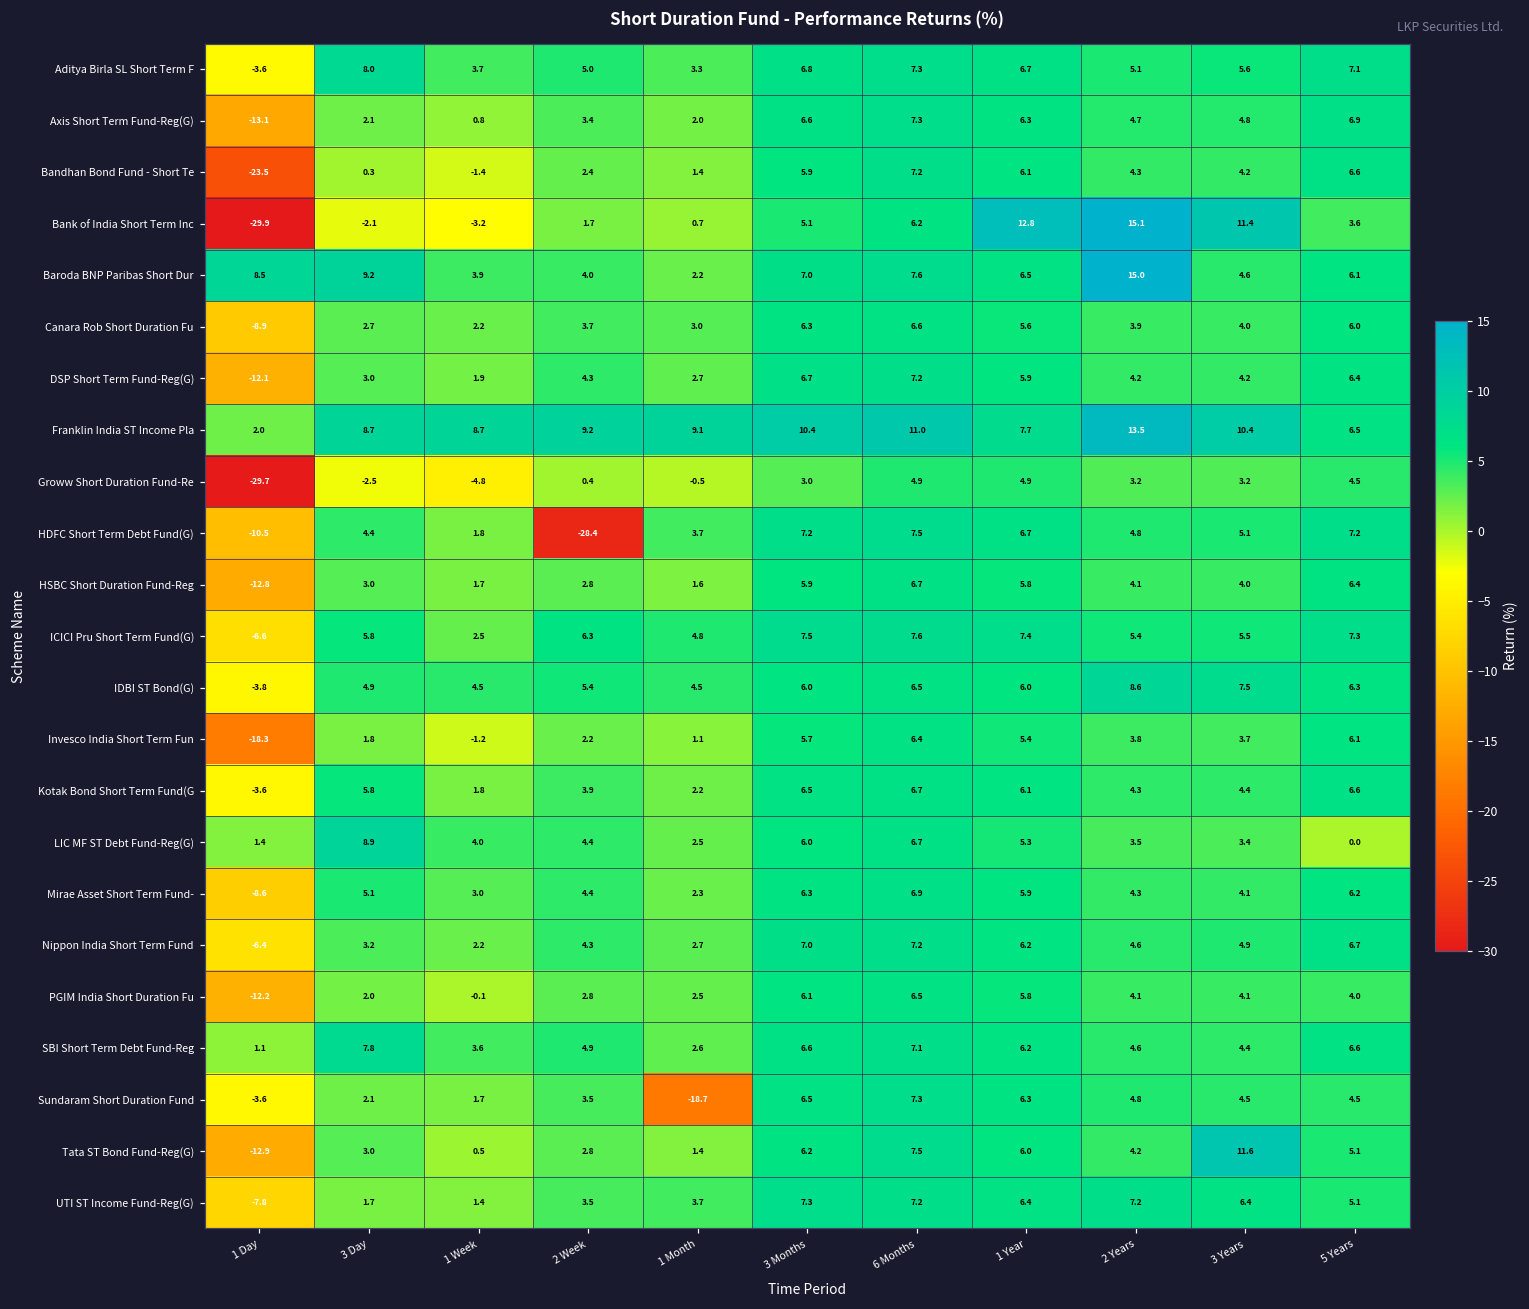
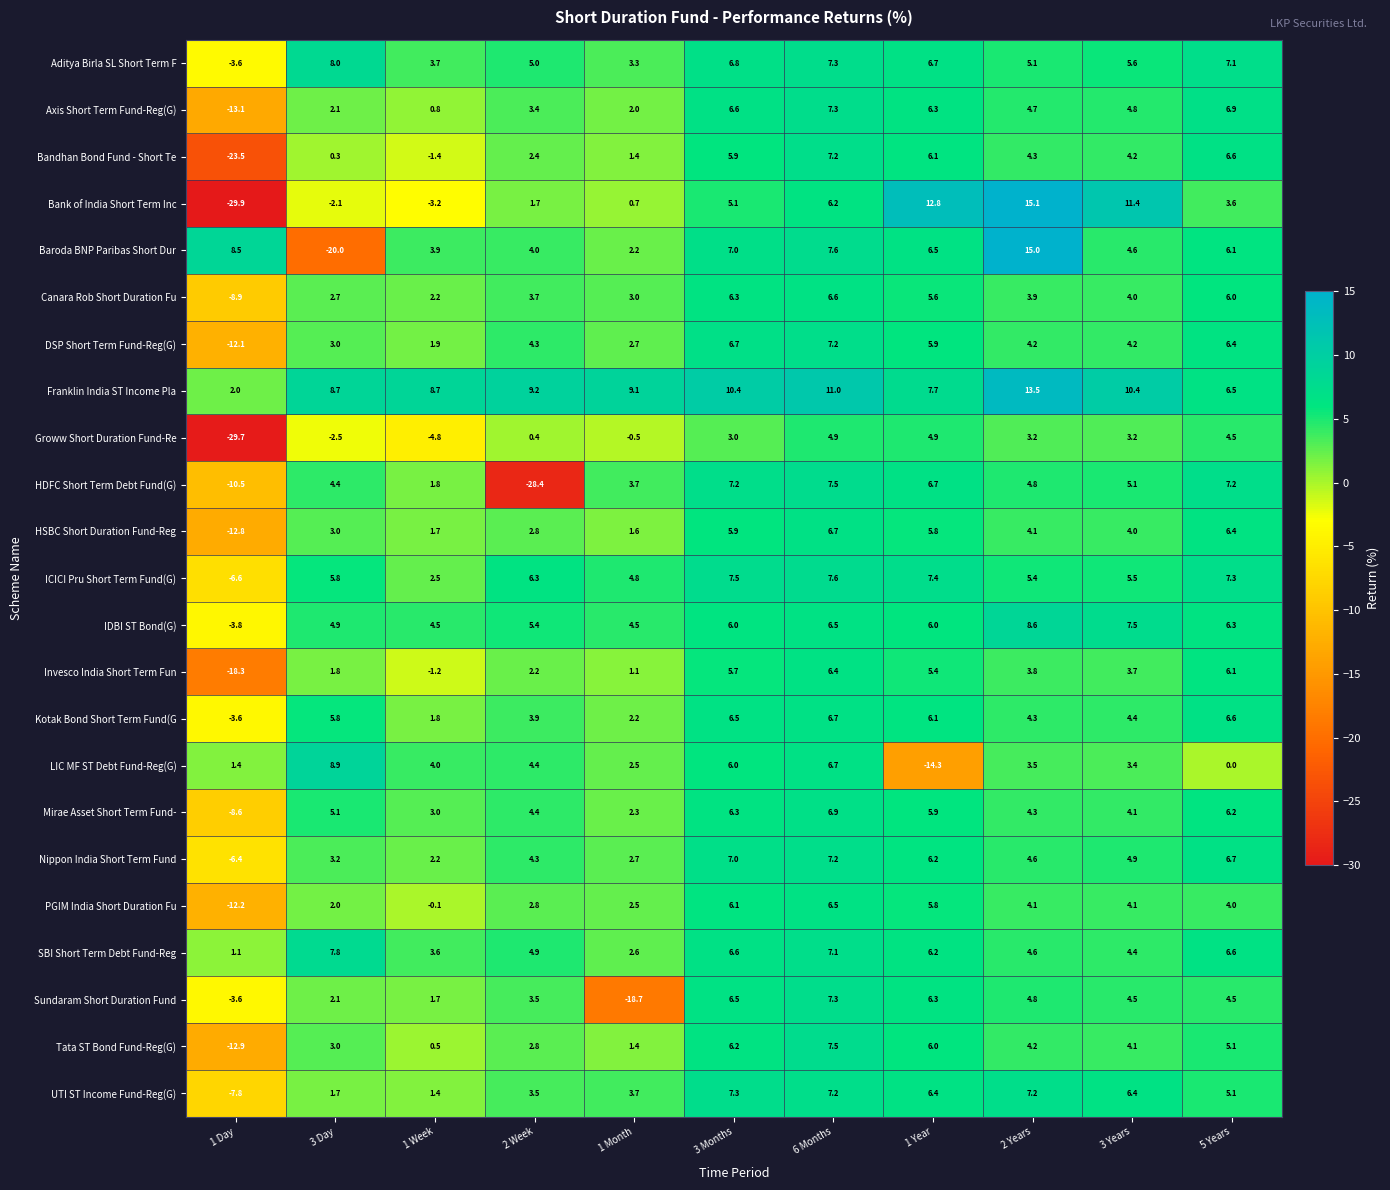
  {
    "Baroda BNP Paribas Short Dur": {
      "1 Day": 8.5,
-     "3 Day": 9.2,
+     "3 Day": -20.0,
      "1 Week": 3.9,
      "2 Week": 4.0,
      "1 Month": 2.2,
      "3 Months": 7.0,
      "6 Months": 7.6,
      "1 Year": 6.5,
      "2 Years": 15.0,
      "3 Years": 4.6,
      "5 Years": 6.1
    },
    "LIC MF ST Debt Fund-Reg(G)": {
      "1 Day": 1.4,
      "3 Day": 8.9,
      "1 Week": 4.0,
      "2 Week": 4.4,
      "1 Month": 2.5,
      "3 Months": 6.0,
      "6 Months": 6.7,
-     "1 Year": 5.3,
+     "1 Year": -14.3,
      "2 Years": 3.5,
      "3 Years": 3.4,
      "5 Years": 0.0
    },
    "Tata ST Bond Fund-Reg(G)": {
      "1 Day": -12.9,
      "3 Day": 3.0,
      "1 Week": 0.5,
      "2 Week": 2.8,
      "1 Month": 1.4,
      "3 Months": 6.2,
      "6 Months": 7.5,
      "1 Year": 6.0,
      "2 Years": 4.2,
-     "3 Years": 11.6,
+     "3 Years": 4.1,
      "5 Years": 5.1
    }
  }
